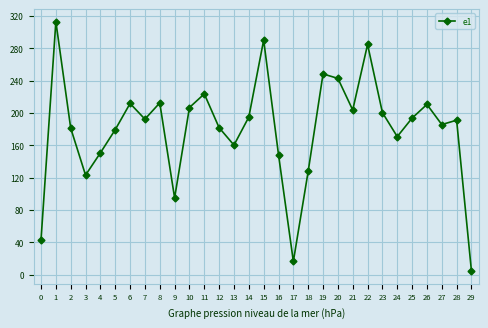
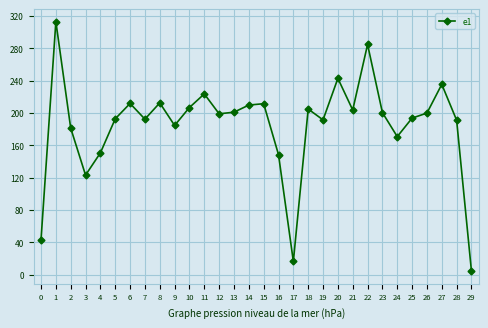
  {
    "0": 40,
    "1": 310,
    "2": 180,
    "3": 120,
    "4": 150,
-   "5": 180,
+   "5": 190,
    "6": 210,
    "7": 190,
    "8": 210,
-   "9": 100,
+   "9": 180,
    "10": 210,
    "11": 220,
-   "12": 180,
-   "13": 160,
-   "14": 200,
-   "15": 290,
+   "12": 200,
+   "13": 200,
+   "14": 210,
+   "15": 210,
    "16": 150,
    "17": 20,
-   "18": 130,
-   "19": 250,
+   "18": 200,
+   "19": 190,
    "20": 240,
    "21": 200,
    "22": 280,
    "23": 200,
    "24": 170,
    "25": 190,
-   "26": 210,
-   "27": 190,
+   "26": 200,
+   "27": 240,
    "28": 190,
    "29": 0
  }
